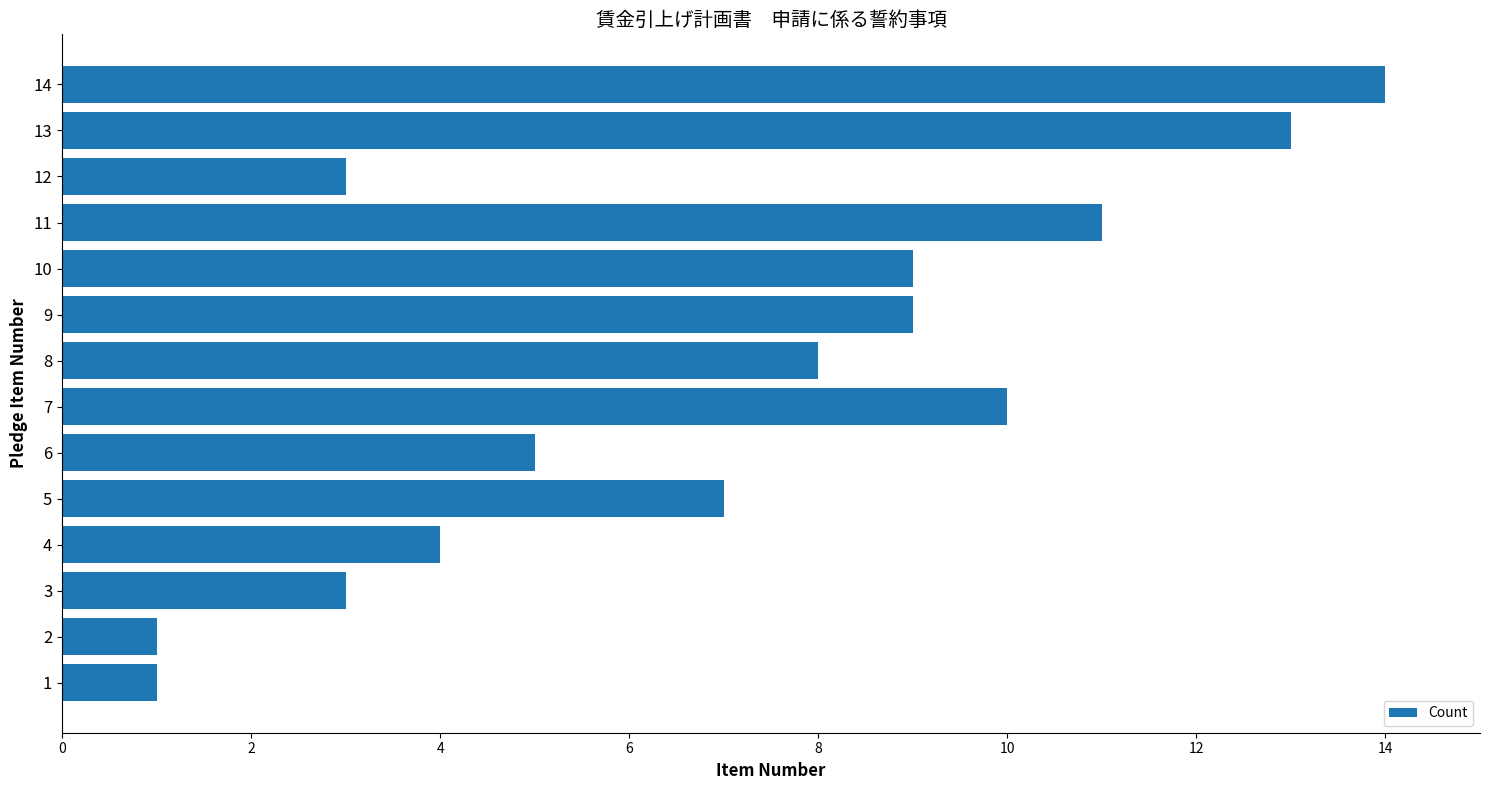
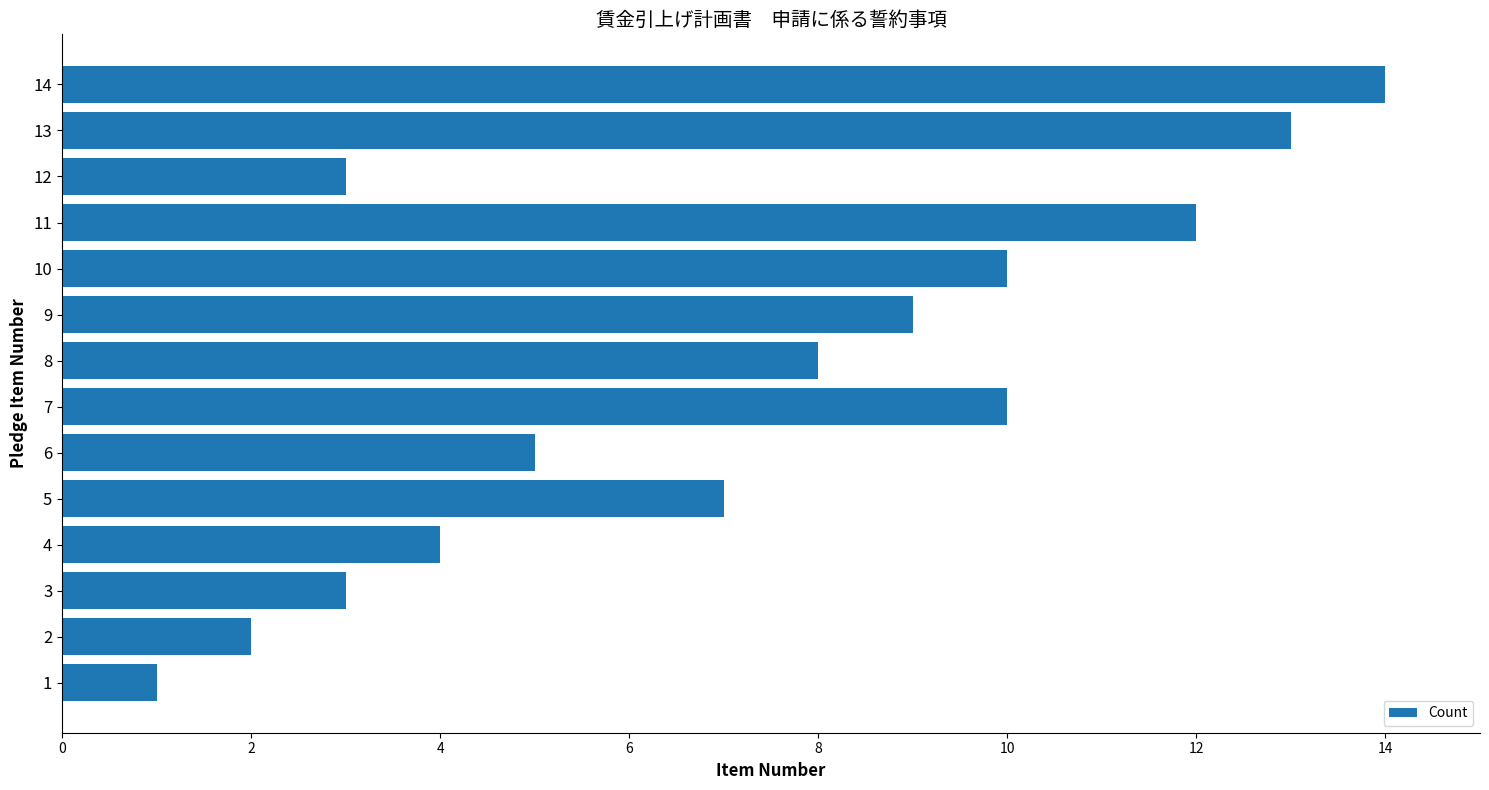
  {
    "14": 14,
    "13": 13,
    "12": 3,
-   "11": 11,
-   "10": 9,
+   "11": 12,
+   "10": 10,
    "9": 9,
    "8": 8,
    "7": 10,
    "6": 5,
    "5": 7,
    "4": 4,
    "3": 3,
-   "2": 1,
+   "2": 2,
    "1": 1
  }
